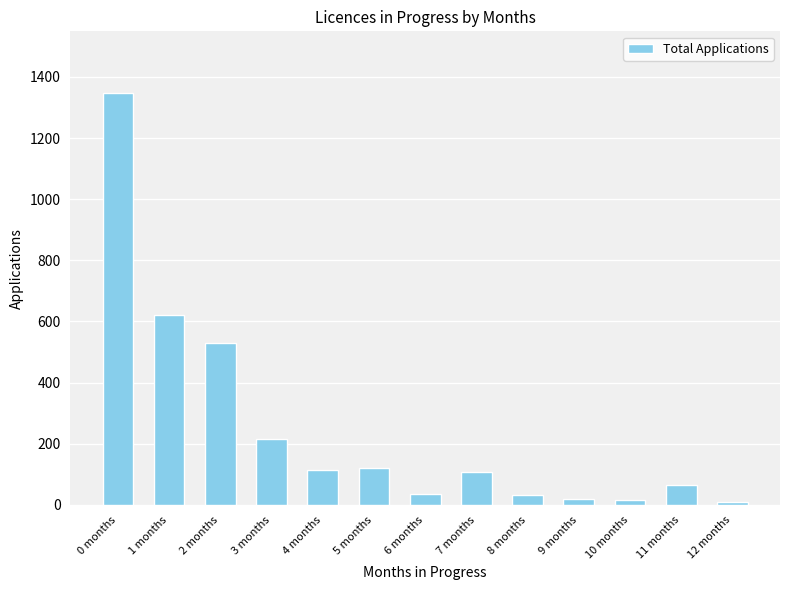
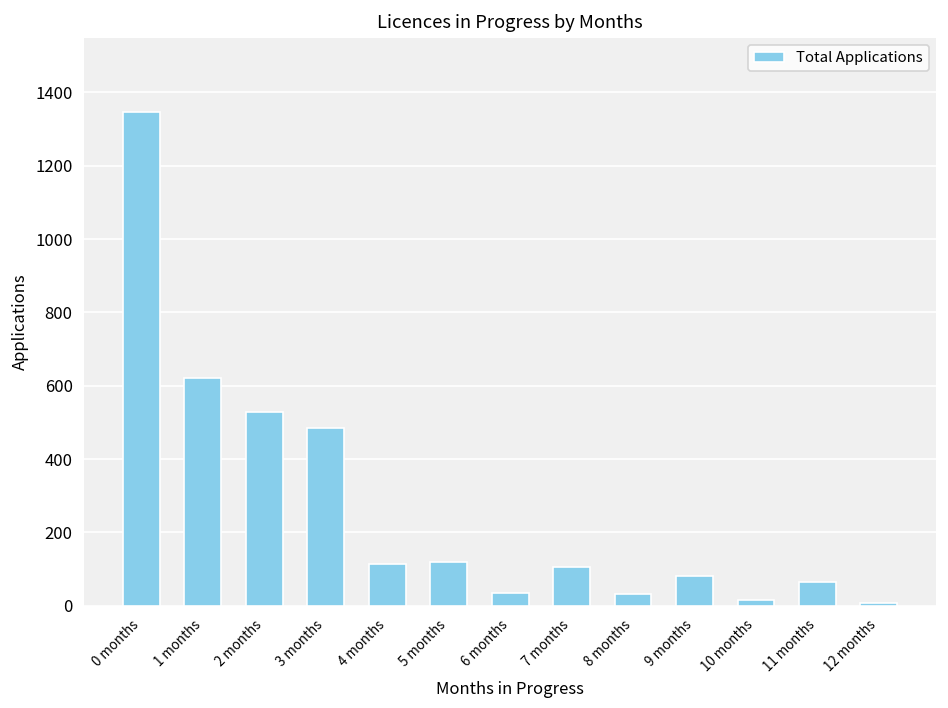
  {
    "0 months": 1350,
    "1 months": 620,
    "2 months": 530,
-   "3 months": 220,
+   "3 months": 490,
    "4 months": 110,
    "5 months": 120,
    "6 months": 40,
    "7 months": 110,
    "8 months": 30,
-   "9 months": 20,
+   "9 months": 80,
    "10 months": 20,
    "11 months": 70
  }
